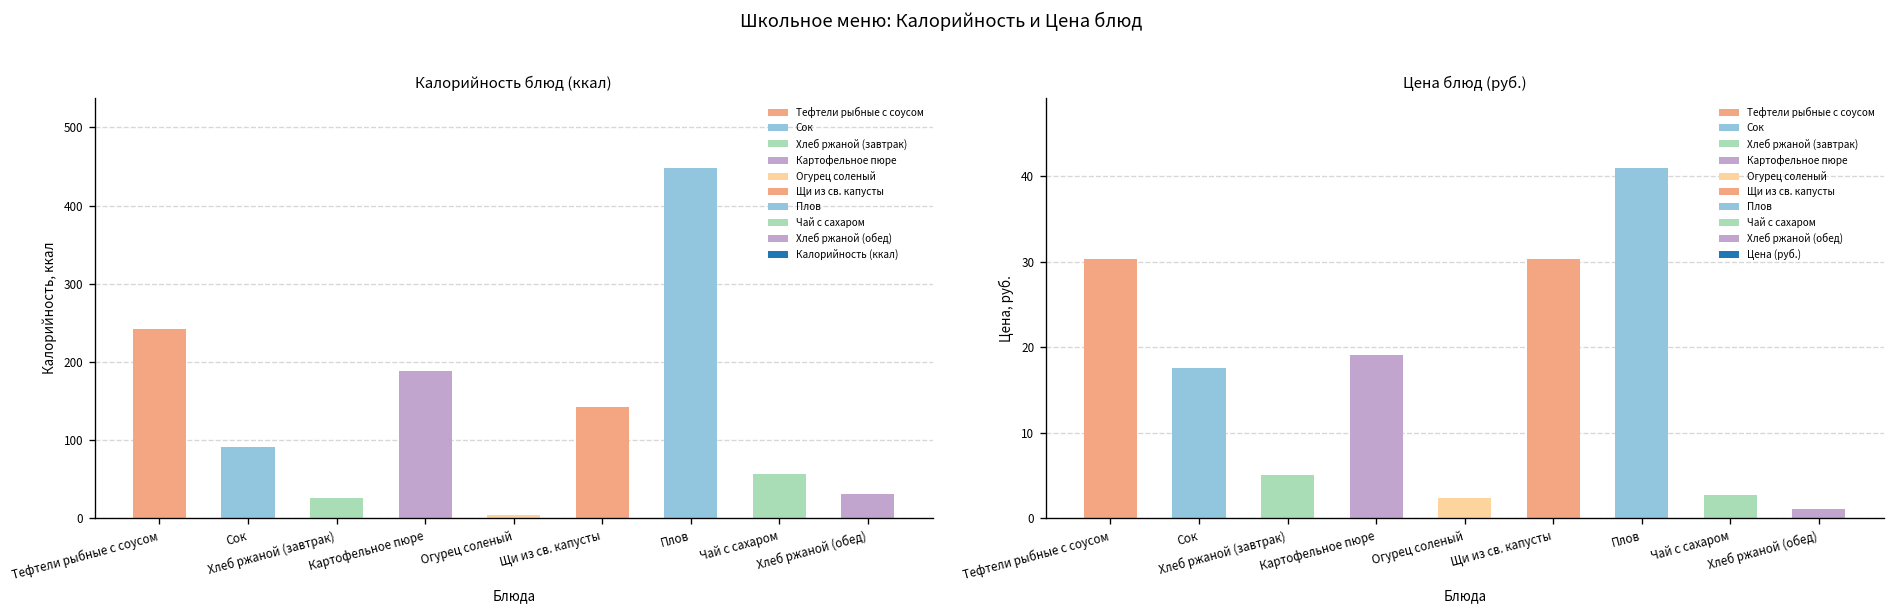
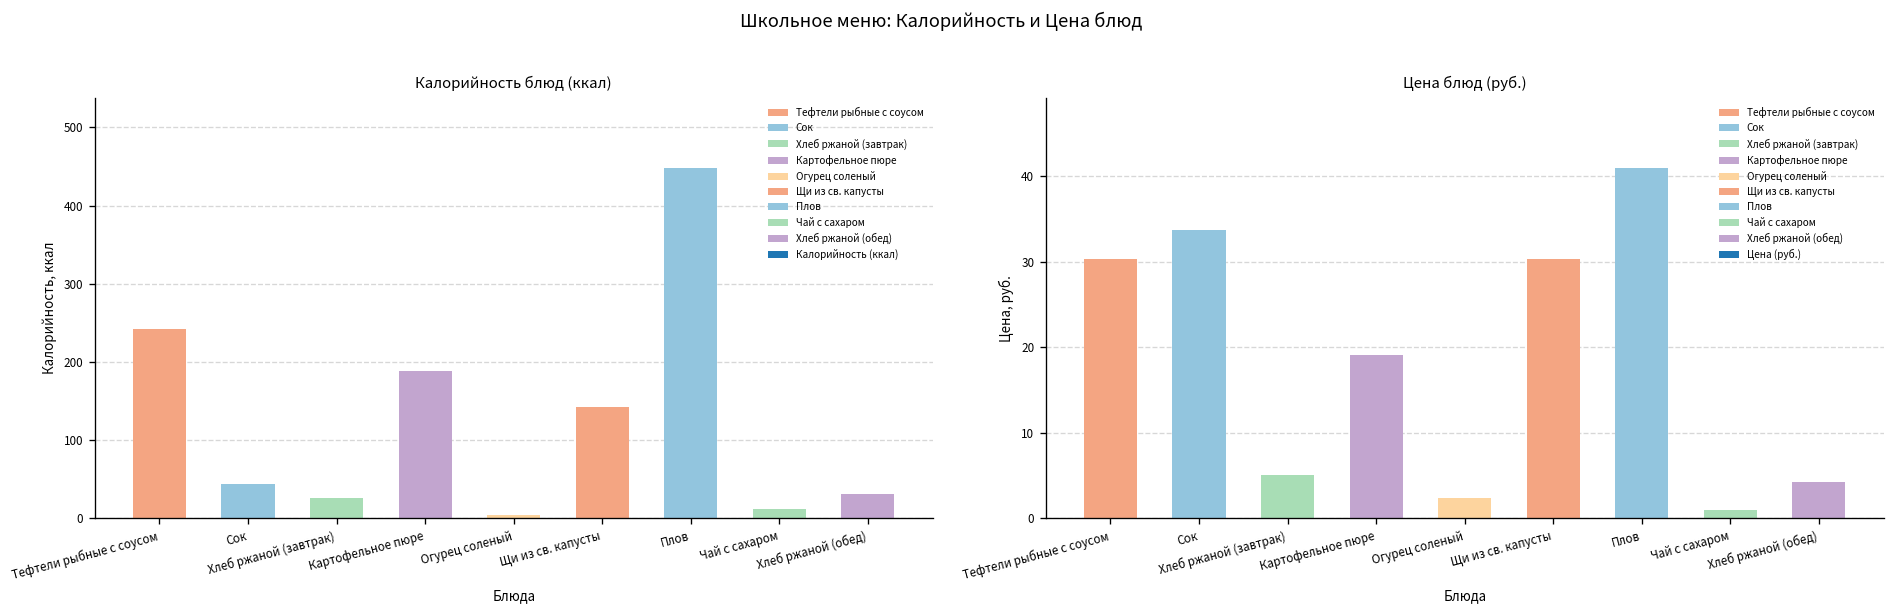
  {
    "Калорийность блюд (ккал)": {
      "Тефтели рыбные с соусом": 240,
-     "Сок": 90,
+     "Сок": 40,
      "Хлеб ржаной (завтрак)": 30,
      "Картофельное пюре": 190,
      "Огурец соленый": 0,
      "Щи из св. капусты": 140,
      "Плов": 450,
-     "Чай с сахаром": 60,
+     "Чай с сахаром": 10,
      "Хлеб ржаной (обед)": 30
    },
    "Цена блюд (руб.)": {
      "Тефтели рыбные с соусом": 30,
-     "Сок": 18,
+     "Сок": 34,
      "Хлеб ржаной (завтрак)": 5,
      "Картофельное пюре": 19,
      "Огурец соленый": 2,
      "Щи из св. капусты": 30,
      "Плов": 41,
-     "Чай с сахаром": 3,
-     "Хлеб ржаной (обед)": 1
+     "Чай с сахаром": 1,
+     "Хлеб ржаной (обед)": 4
    }
  }
